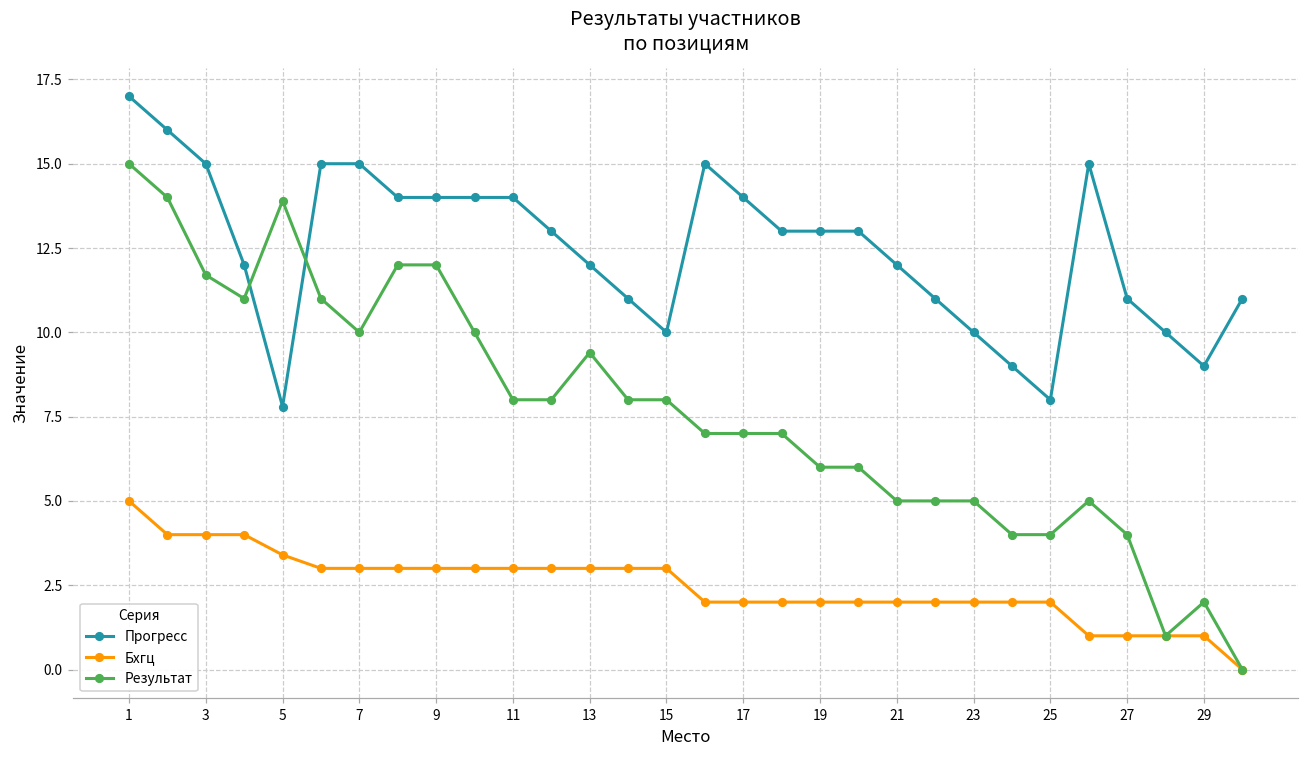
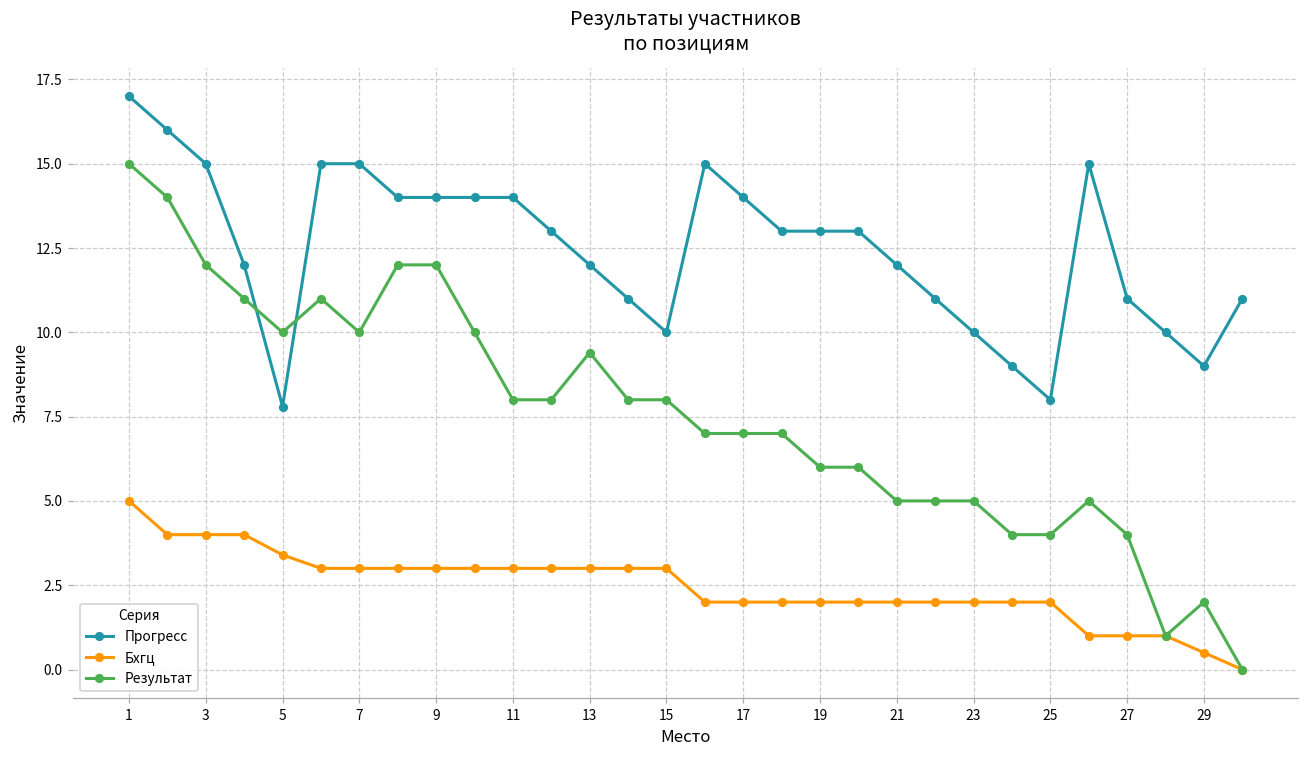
  {
    "Прогресс": {
      "1": 17.0,
      "3": 15.0,
      "5": 7.8,
      "7": 15.0,
      "9": 14.0,
      "11": 14.0,
      "13": 12.0,
      "15": 10.0,
      "17": 14.0,
      "19": 13.0,
      "21": 12.0,
      "23": 10.0,
      "25": 8.0,
      "27": 11.0,
      "29": 9.0
    },
    "Бхгц": {
      "1": 5.0,
      "3": 4.0,
      "5": 3.4,
      "7": 3.0,
      "9": 3.0,
      "11": 3.0,
      "13": 3.0,
      "15": 3.0,
      "17": 2.0,
      "19": 2.0,
      "21": 2.0,
      "23": 2.0,
      "25": 2.0,
      "27": 1.0,
-     "29": 1.0
+     "29": 0.5
    },
    "Результат": {
      "1": 15.0,
-     "3": 11.7,
-     "5": 13.9,
+     "3": 12.0,
+     "5": 10.0,
      "7": 10.0,
      "9": 12.0,
      "11": 8.0,
      "13": 9.4,
      "15": 8.0,
      "17": 7.0,
      "19": 6.0,
      "21": 5.0,
      "23": 5.0,
      "25": 4.0,
      "27": 4.0,
      "29": 2.0
    }
  }
